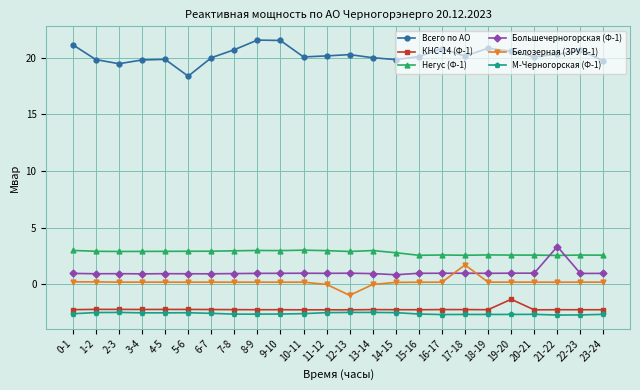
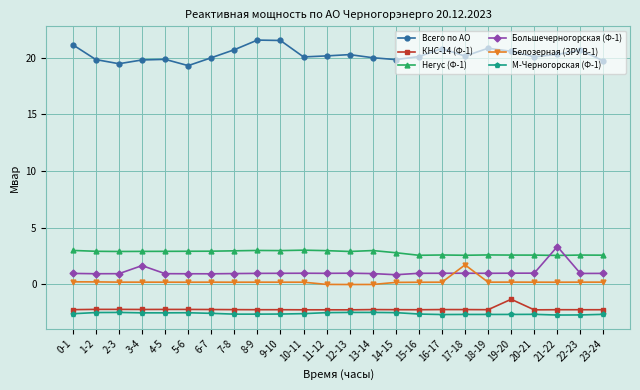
  {
    "Всего по АО": {
      "0-1": 21.1,
      "1-2": 19.8,
      "2-3": 19.5,
      "3-4": 19.8,
      "4-5": 19.8,
-     "5-6": 18.4,
+     "5-6": 19.3,
      "6-7": 20.0,
      "7-8": 20.7,
      "8-9": 21.5,
      "9-10": 21.5,
      "10-11": 20.1,
      "11-12": 20.1,
      "12-13": 20.3,
      "13-14": 20.0
    },
    "КНС-14 (Ф-1)": {
      "0-1": -2.2,
      "1-2": -2.2,
      "2-3": -2.2,
      "3-4": -2.2,
      "4-5": -2.2,
      "5-6": -2.2,
      "6-7": -2.2,
      "7-8": -2.2,
      "8-9": -2.2,
      "9-10": -2.2,
      "10-11": -2.3,
      "11-12": -2.3,
      "12-13": -2.3,
      "13-14": -2.2,
      "14-15": -2.2,
      "15-16": -2.3,
      "16-17": -2.2,
      "17-18": -2.2,
      "18-19": -2.2,
      "19-20": -1.3,
      "20-21": -2.3,
      "21-22": -2.2,
      "22-23": -2.3,
      "23-24": -2.3
    },
    "Большечерногорская (Ф-1)": {
      "0-1": 1.0,
      "1-2": 0.9,
      "2-3": 0.9,
-     "3-4": 0.9,
+     "3-4": 1.6,
      "4-5": 0.9,
      "5-6": 0.9,
      "6-7": 0.9,
      "7-8": 0.9,
      "8-9": 1.0,
      "9-10": 1.0,
      "10-11": 1.0,
      "11-12": 1.0,
      "12-13": 1.0,
      "13-14": 0.9,
      "14-15": 0.8,
      "15-16": 1.0,
      "16-17": 1.0,
      "17-18": 1.0,
      "18-19": 1.0,
      "19-20": 1.0,
      "20-21": 1.0,
      "21-22": 3.3,
      "22-23": 1.0,
      "23-24": 1.0
    },
    "Белозерная (ЗРУ В-1)": {
      "0-1": 0.2,
      "1-2": 0.2,
      "2-3": 0.2,
      "3-4": 0.2,
      "4-5": 0.2,
      "5-6": 0.2,
      "6-7": 0.2,
      "7-8": 0.2,
      "8-9": 0.2,
      "9-10": 0.2,
      "10-11": 0.2,
      "11-12": 0.0,
-     "12-13": -1.0,
+     "12-13": 0.0,
      "13-14": 0.0,
      "14-15": 0.2,
      "15-16": 0.2,
      "16-17": 0.2,
      "17-18": 1.7,
      "18-19": 0.2,
      "19-20": 0.2,
      "20-21": 0.2,
      "21-22": 0.2,
      "22-23": 0.2,
      "23-24": 0.2
    }
  }
